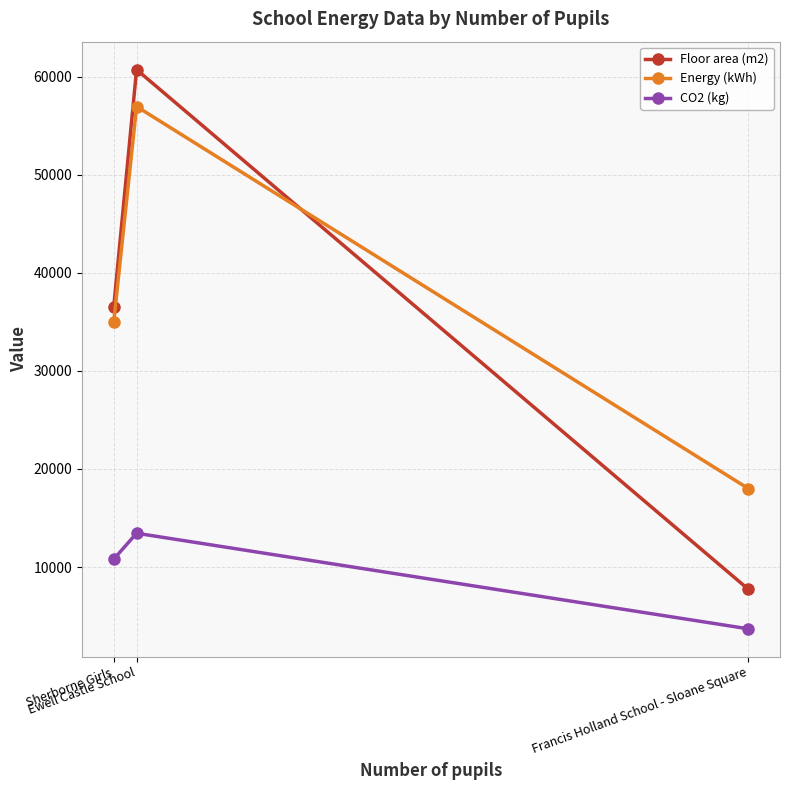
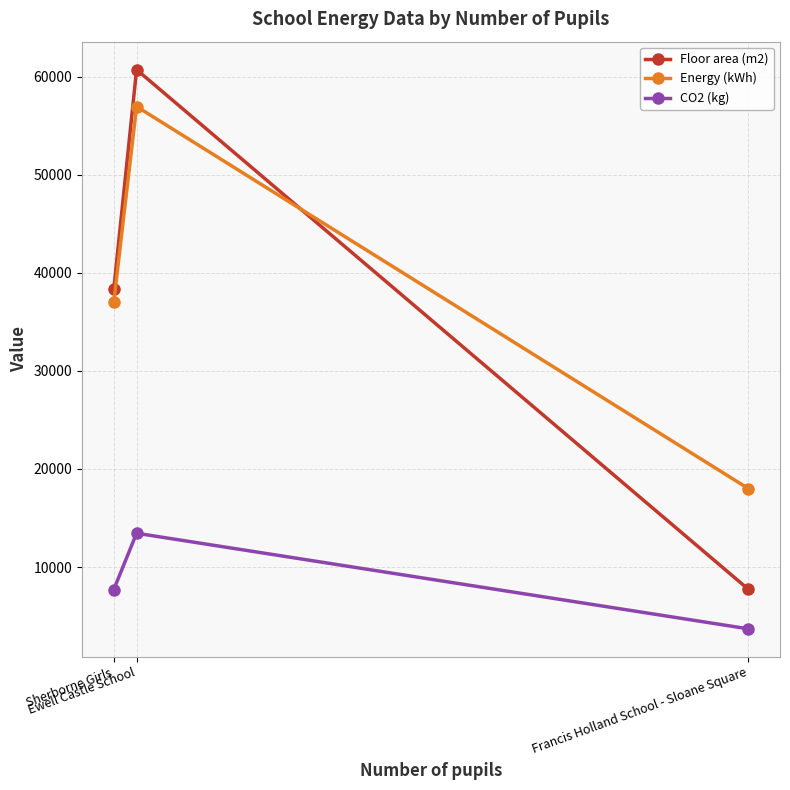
  {
    "Floor area (m2)": {
-     "Sherborne Girls": 37000,
+     "Sherborne Girls": 38000,
      "Ewell Castle School": 61000,
      "Francis Holland School - Sloane Square": 8000
    },
    "Energy (kWh)": {
-     "Sherborne Girls": 35000,
+     "Sherborne Girls": 37000,
      "Ewell Castle School": 57000,
      "Francis Holland School - Sloane Square": 18000
    },
    "CO2 (kg)": {
-     "Sherborne Girls": 11000,
+     "Sherborne Girls": 8000,
      "Ewell Castle School": 13000,
      "Francis Holland School - Sloane Square": 4000
    }
  }
